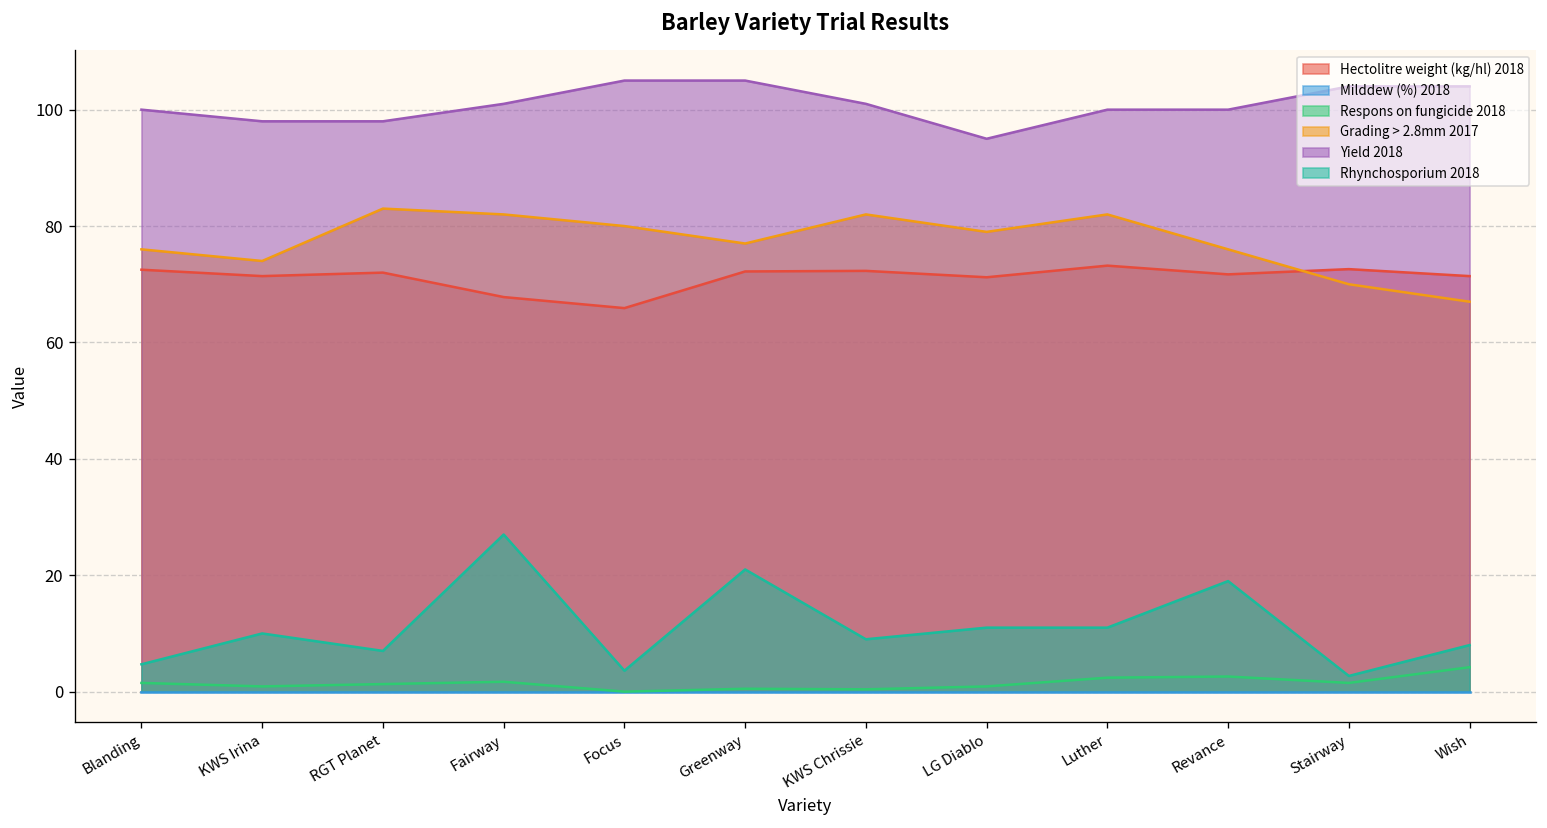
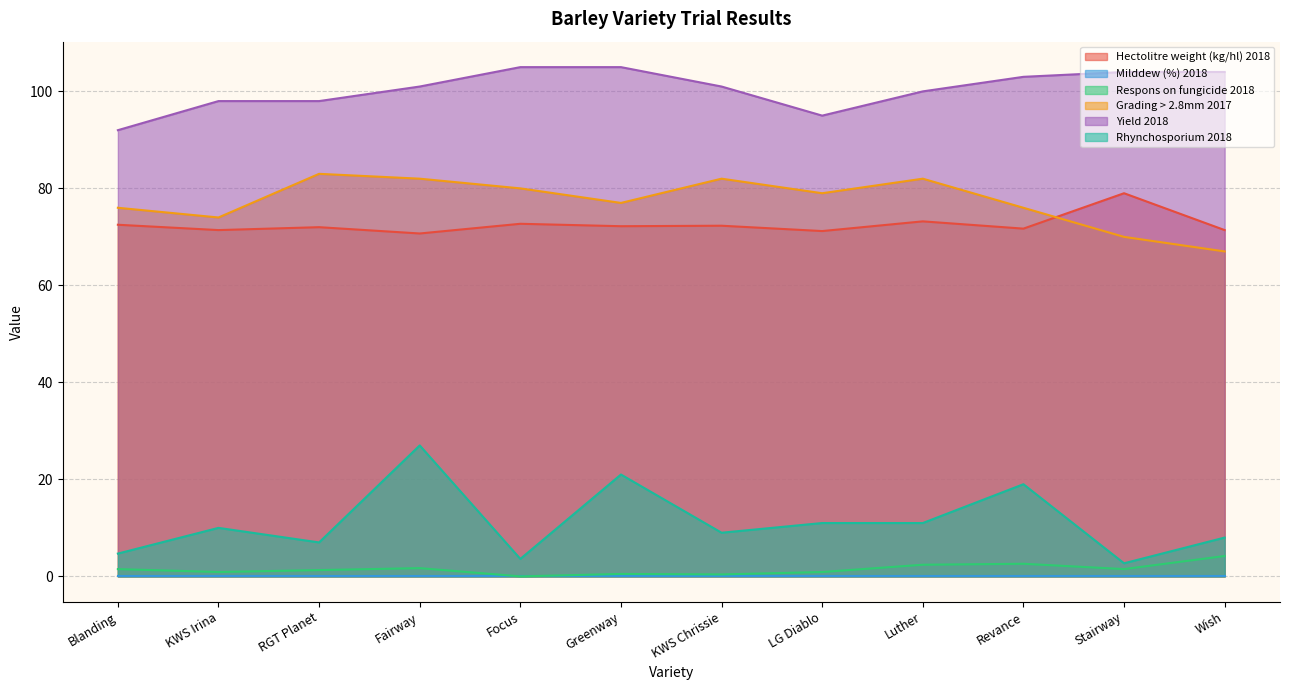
  {
    "Hectolitre weight (kg/hl) 2018": {
      "Blanding": 73,
      "KWS Irina": 71,
      "RGT Planet": 72,
-     "Fairway": 68,
-     "Focus": 66,
+     "Fairway": 71,
+     "Focus": 73,
      "Greenway": 72,
      "KWS Chrissie": 72,
      "LG Diablo": 71,
      "Luther": 73,
      "Revance": 72,
-     "Stairway": 73,
+     "Stairway": 79,
      "Wish": 71
    },
    "Milddew (%) 2018": {
      "Blanding": 0,
      "KWS Irina": 0,
      "RGT Planet": 0,
      "Fairway": 0,
      "LG Diablo": 0,
      "Luther": 0,
      "Revance": 0,
      "Stairway": 0,
      "Wish": 0
    },
    "Grading > 2.8mm 2017": {
      "Blanding": 76,
      "KWS Irina": 74,
      "RGT Planet": 83,
      "Fairway": 82,
      "Focus": 80,
      "Greenway": 77,
      "KWS Chrissie": 82,
      "LG Diablo": 79,
      "Luther": 82,
      "Revance": 76,
      "Stairway": 70,
      "Wish": 67
    },
    "Yield 2018": {
-     "Blanding": 100,
+     "Blanding": 92,
      "KWS Irina": 98,
      "RGT Planet": 98,
      "Fairway": 101,
      "Focus": 105,
      "Greenway": 105,
      "KWS Chrissie": 101,
      "LG Diablo": 95,
      "Luther": 100,
-     "Revance": 100
+     "Revance": 103
    }
  }
